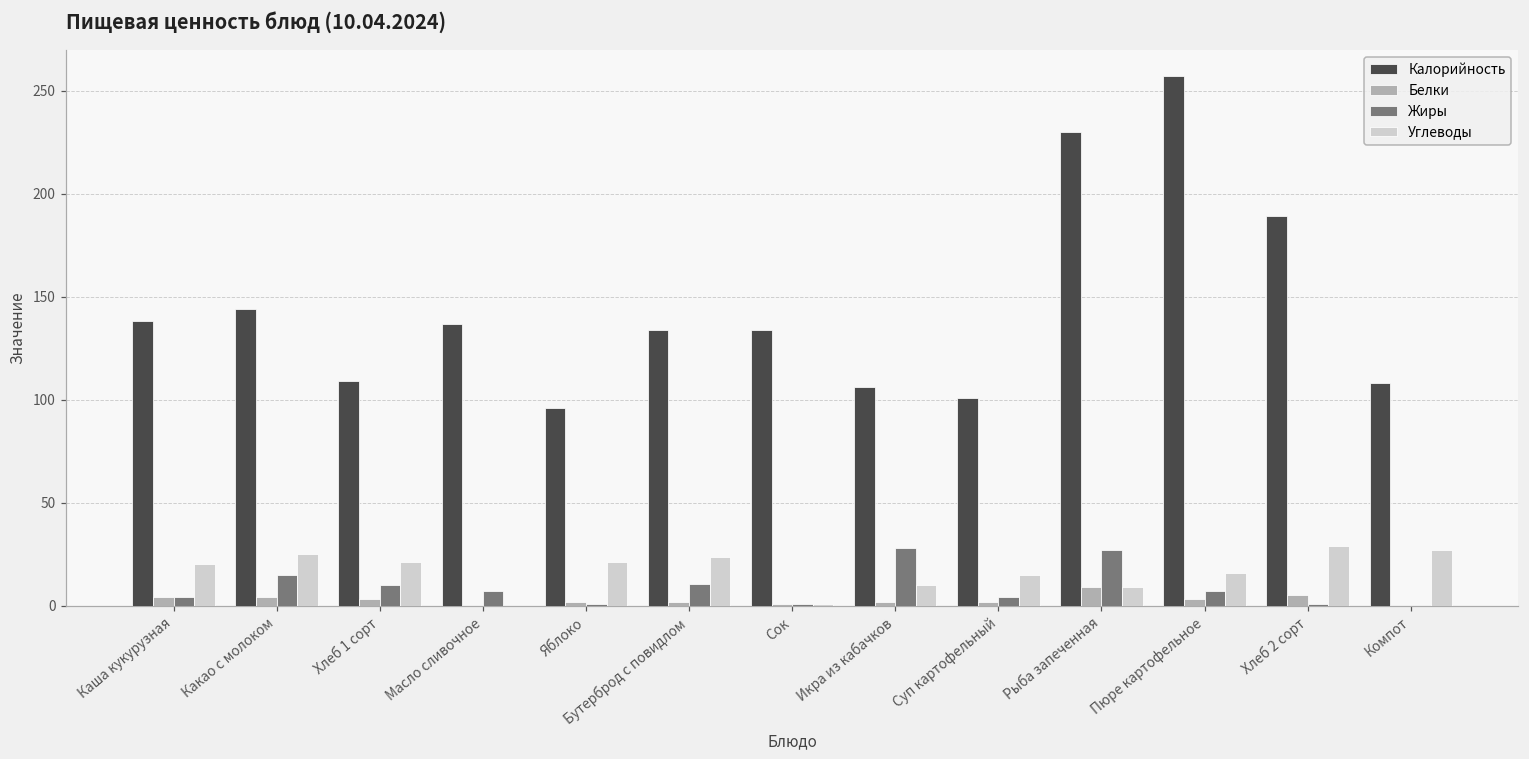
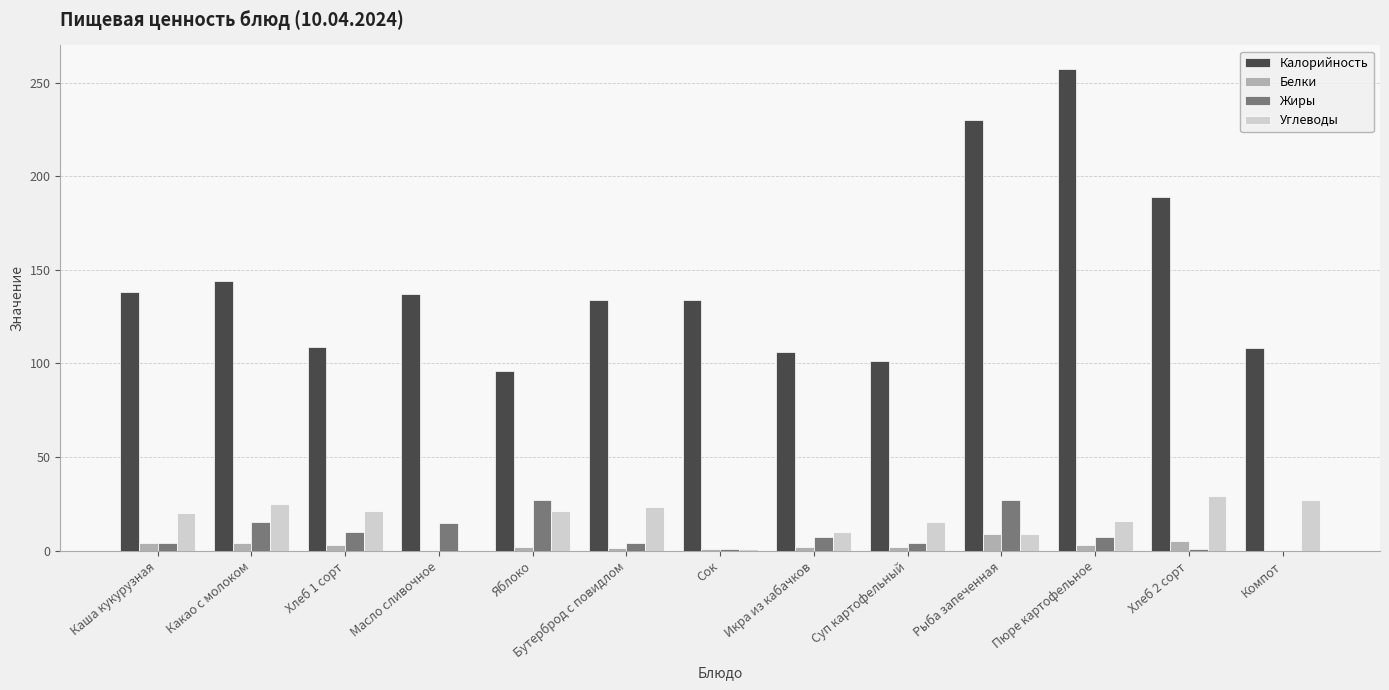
  {
    "Калорийность": {
      "Каша кукурузная": 138,
      "Какао с молоком": 144,
      "Хлеб 1 сорт": 109,
      "Масло сливочное": 137,
      "Яблоко": 96,
      "Бутерброд с повидлом": 134,
      "Сок": 134,
      "Икра из кабачков": 106,
      "Суп картофельный": 101,
      "Рыба запеченная": 230,
      "Пюре картофельное": 257,
      "Хлеб 2 сорт": 189,
      "Компот": 108
    },
    "Жиры": {
      "Каша кукурузная": 4,
      "Какао с молоком": 15,
      "Хлеб 1 сорт": 10,
-     "Масло сливочное": 7,
-     "Яблоко": 1,
-     "Бутерброд с повидлом": 11,
-     "Икра из кабачков": 28,
+     "Масло сливочное": 15,
+     "Яблоко": 27,
+     "Бутерброд с повидлом": 4,
+     "Икра из кабачков": 7,
      "Суп картофельный": 4,
      "Рыба запеченная": 27,
      "Пюре картофельное": 7,
      "Компот": 0
    }
  }
